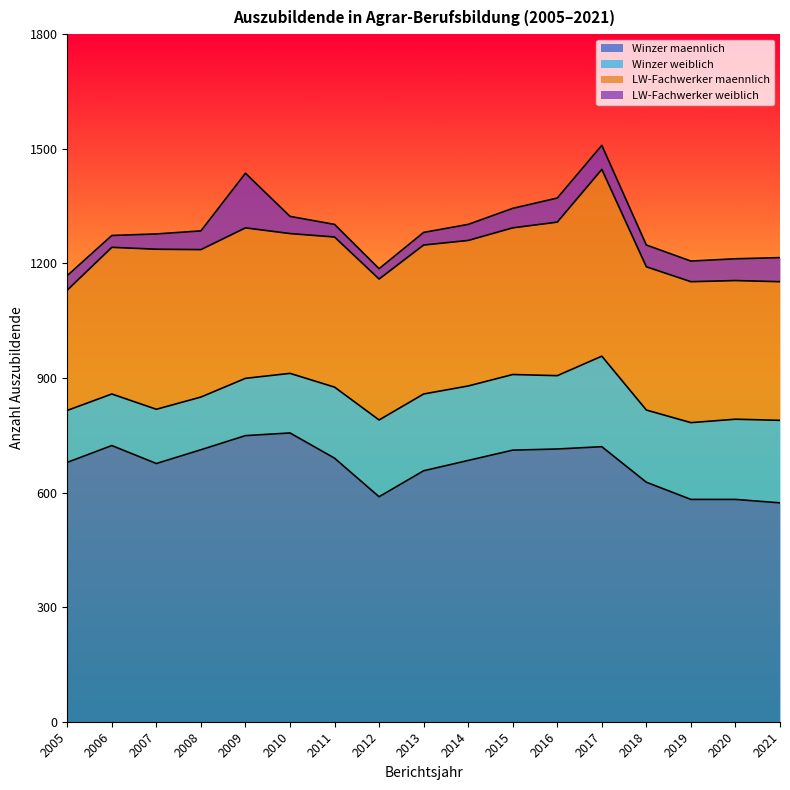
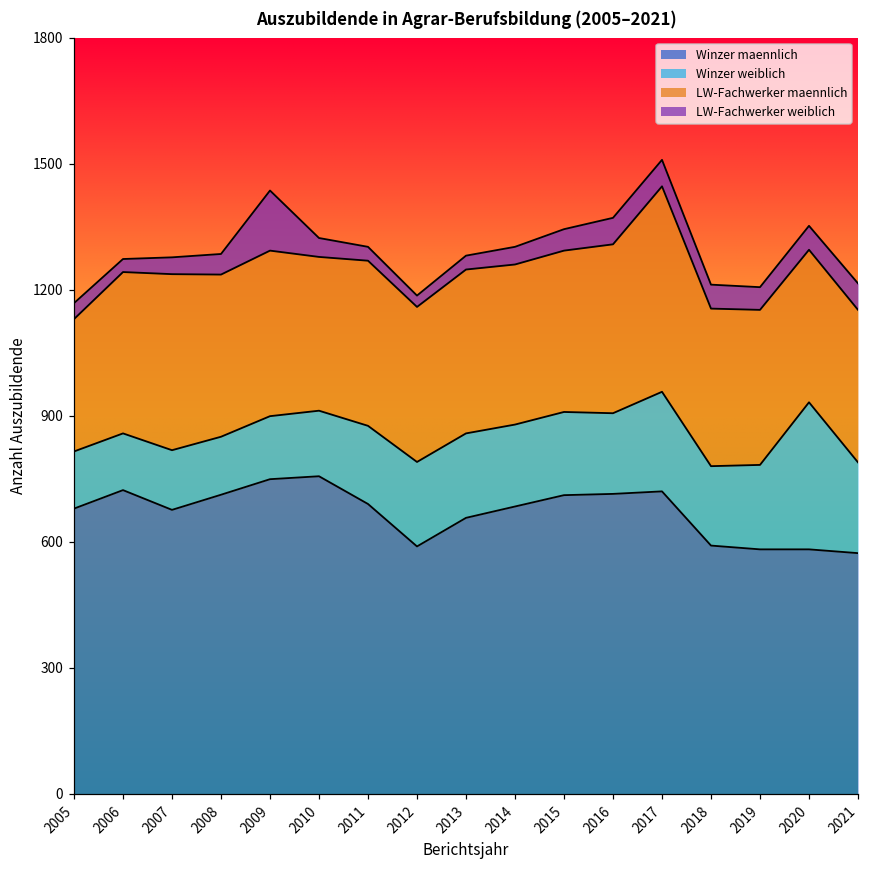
  {
    "Winzer maennlich": {
      "2005": 680,
      "2006": 720,
      "2007": 680,
      "2008": 710,
      "2009": 750,
      "2010": 760,
      "2011": 690,
      "2012": 590,
      "2013": 660,
      "2014": 680,
      "2015": 710,
      "2016": 710,
      "2017": 720,
-     "2018": 630,
+     "2018": 590,
      "2019": 580,
      "2020": 580,
      "2021": 570
    },
    "Winzer weiblich": {
      "2005": 140,
      "2006": 140,
      "2007": 140,
      "2008": 140,
      "2009": 150,
      "2010": 160,
      "2011": 190,
      "2012": 200,
      "2013": 200,
      "2014": 200,
      "2015": 200,
      "2016": 190,
      "2017": 240,
      "2018": 190,
      "2019": 200,
-     "2020": 210,
+     "2020": 350,
      "2021": 220
    },
    "LW-Fachwerker maennlich": {
      "2005": 320,
      "2006": 380,
      "2007": 420,
      "2008": 390,
      "2009": 390,
      "2010": 370,
      "2011": 390,
      "2012": 370,
      "2013": 390,
      "2014": 380,
      "2015": 380,
      "2016": 400,
      "2017": 490,
      "2018": 380,
      "2019": 370,
      "2020": 360,
      "2021": 360
    },
    "LW-Fachwerker weiblich": {
      "2005": 40,
      "2006": 30,
      "2007": 40,
      "2008": 50,
      "2009": 140,
      "2010": 50,
      "2011": 30,
      "2012": 30,
      "2013": 30,
      "2014": 40,
      "2015": 50,
      "2016": 60,
      "2017": 60,
      "2018": 60,
      "2019": 50,
      "2020": 60,
      "2021": 60
    }
  }
